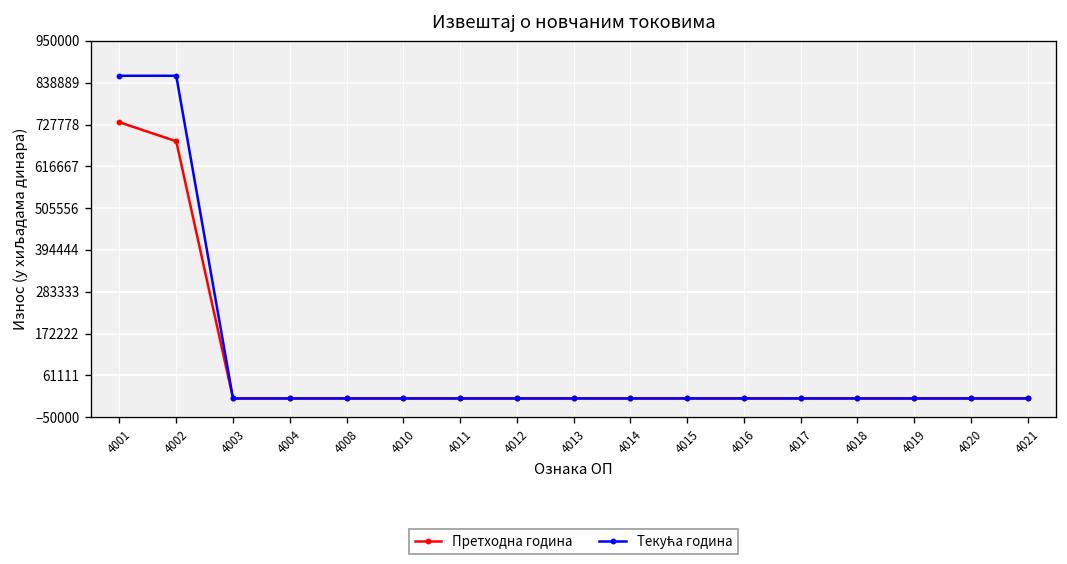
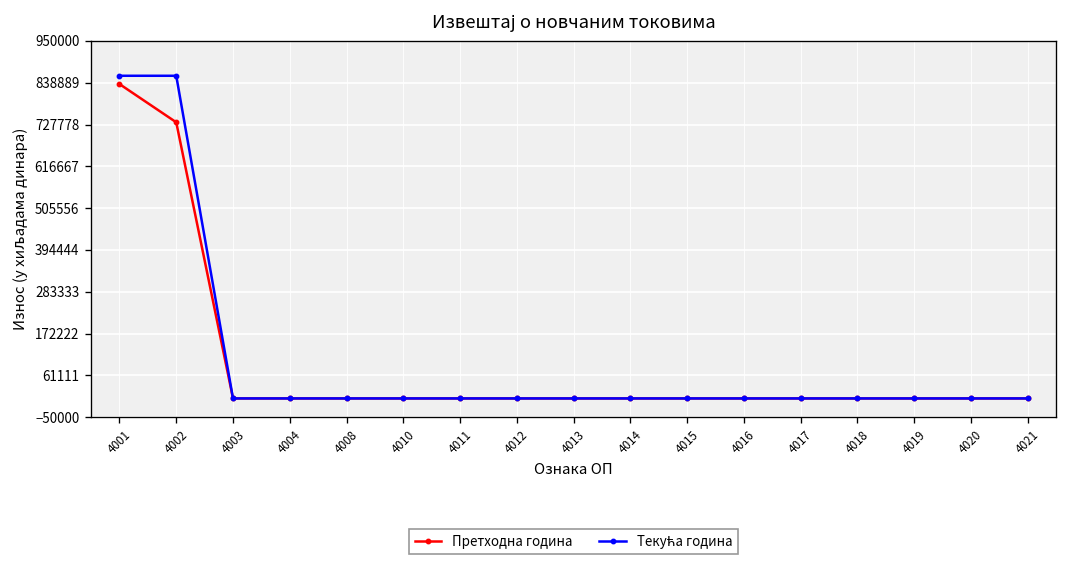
  {
    "Претходна година": {
-     "4001": 730000,
-     "4002": 680000
+     "4001": 840000,
+     "4002": 730000
    },
    "Текућа година": {
      "4001": 860000,
      "4002": 860000
    }
  }
